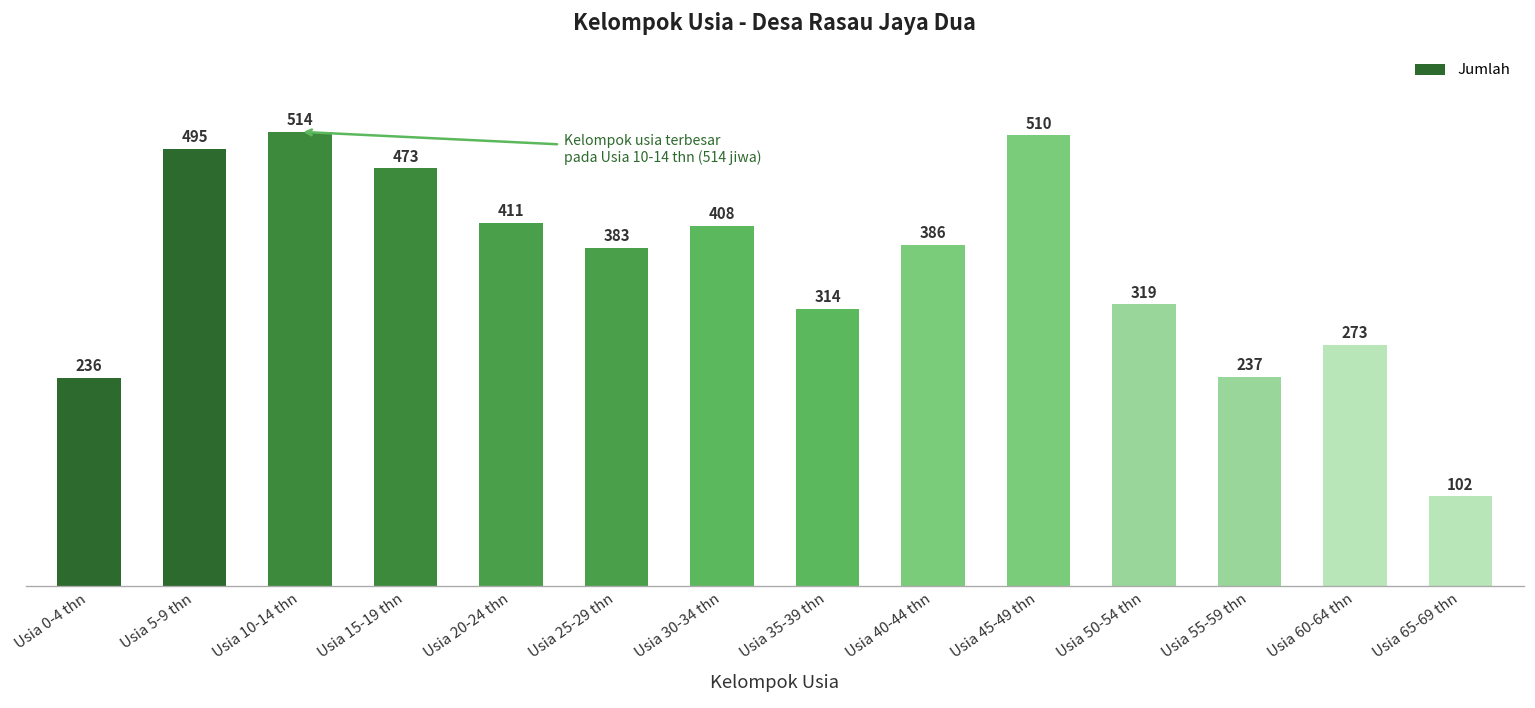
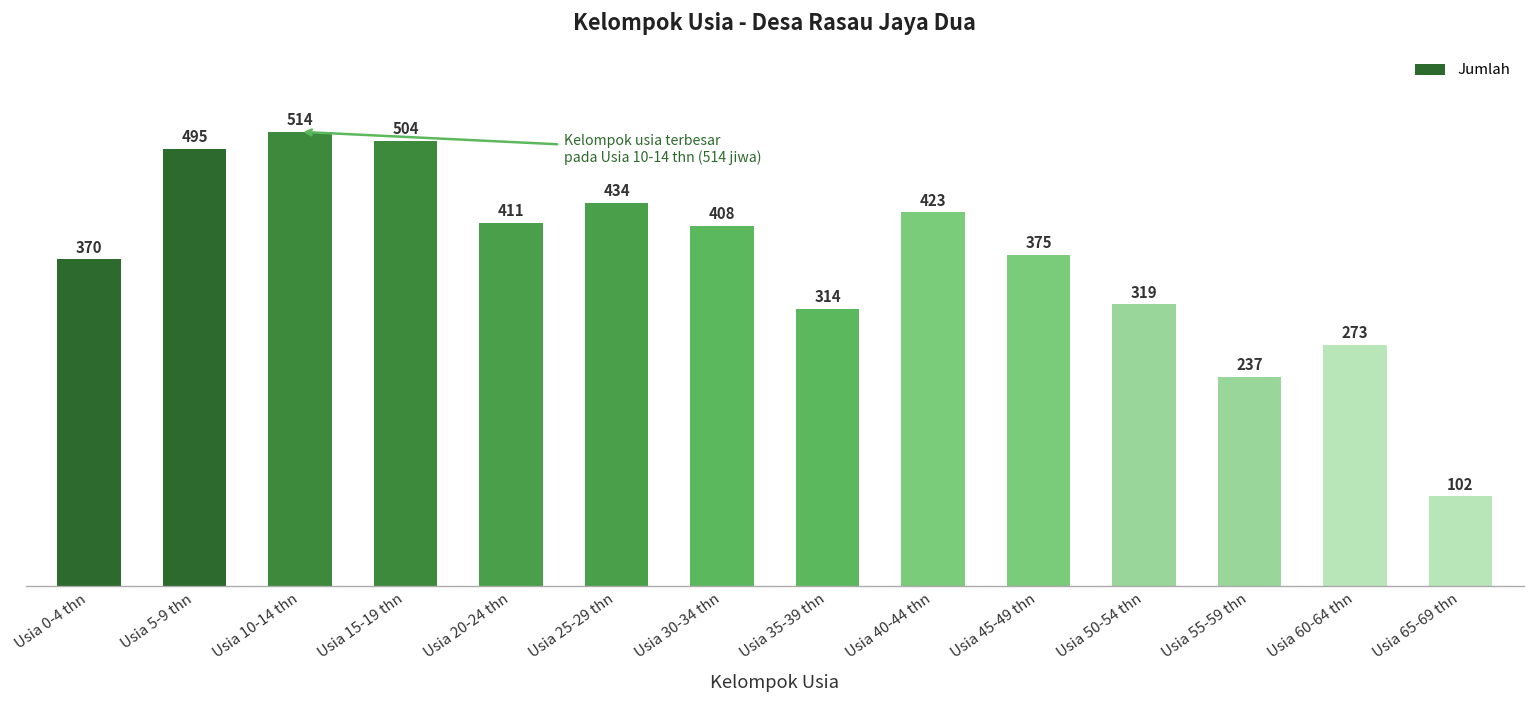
  {
-   "Usia 0-4 thn": 236,
+   "Usia 0-4 thn": 370,
    "Usia 5-9 thn": 495,
    "Usia 10-14 thn": 514,
-   "Usia 15-19 thn": 473,
+   "Usia 15-19 thn": 504,
    "Usia 20-24 thn": 411,
-   "Usia 25-29 thn": 383,
+   "Usia 25-29 thn": 434,
    "Usia 30-34 thn": 408,
    "Usia 35-39 thn": 314,
-   "Usia 40-44 thn": 386,
-   "Usia 45-49 thn": 510,
+   "Usia 40-44 thn": 423,
+   "Usia 45-49 thn": 375,
    "Usia 50-54 thn": 319,
    "Usia 55-59 thn": 237,
    "Usia 60-64 thn": 273,
    "Usia 65-69 thn": 102
  }
